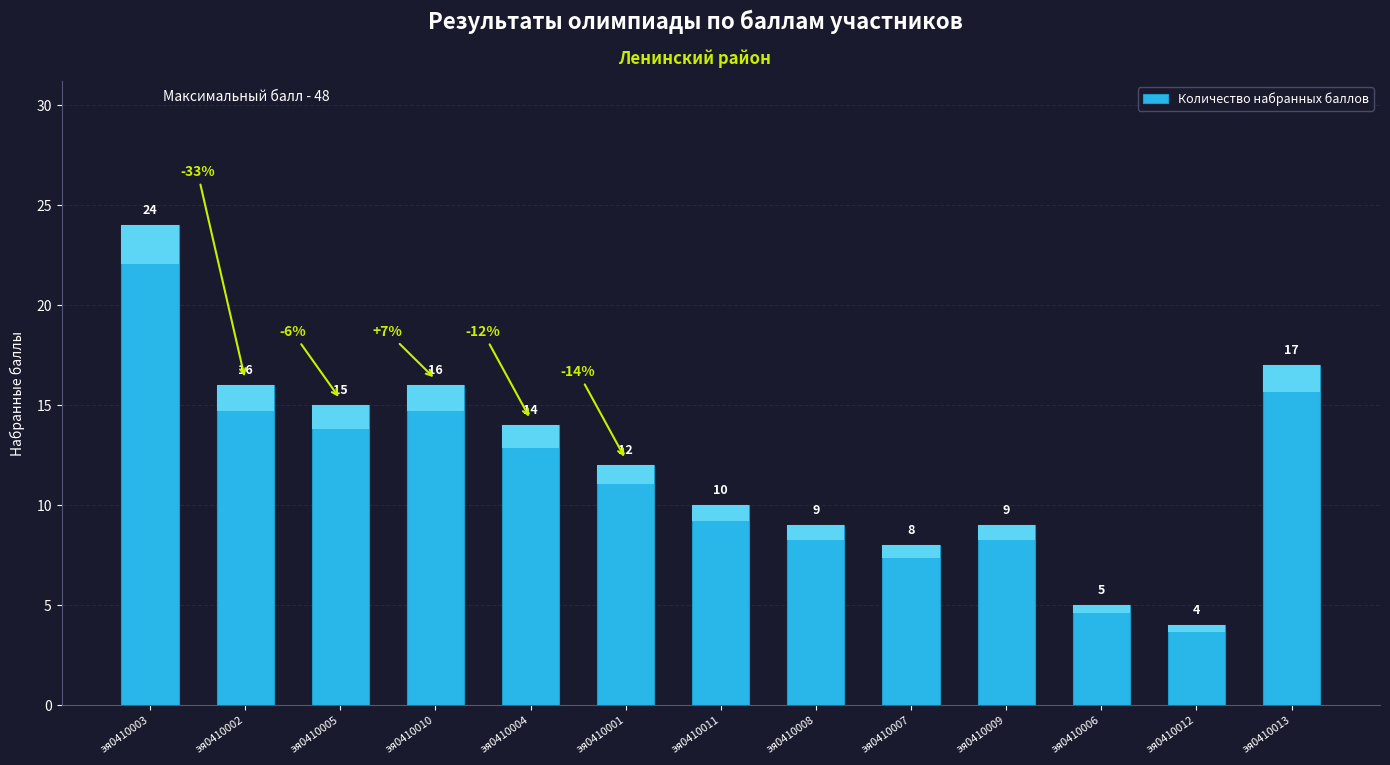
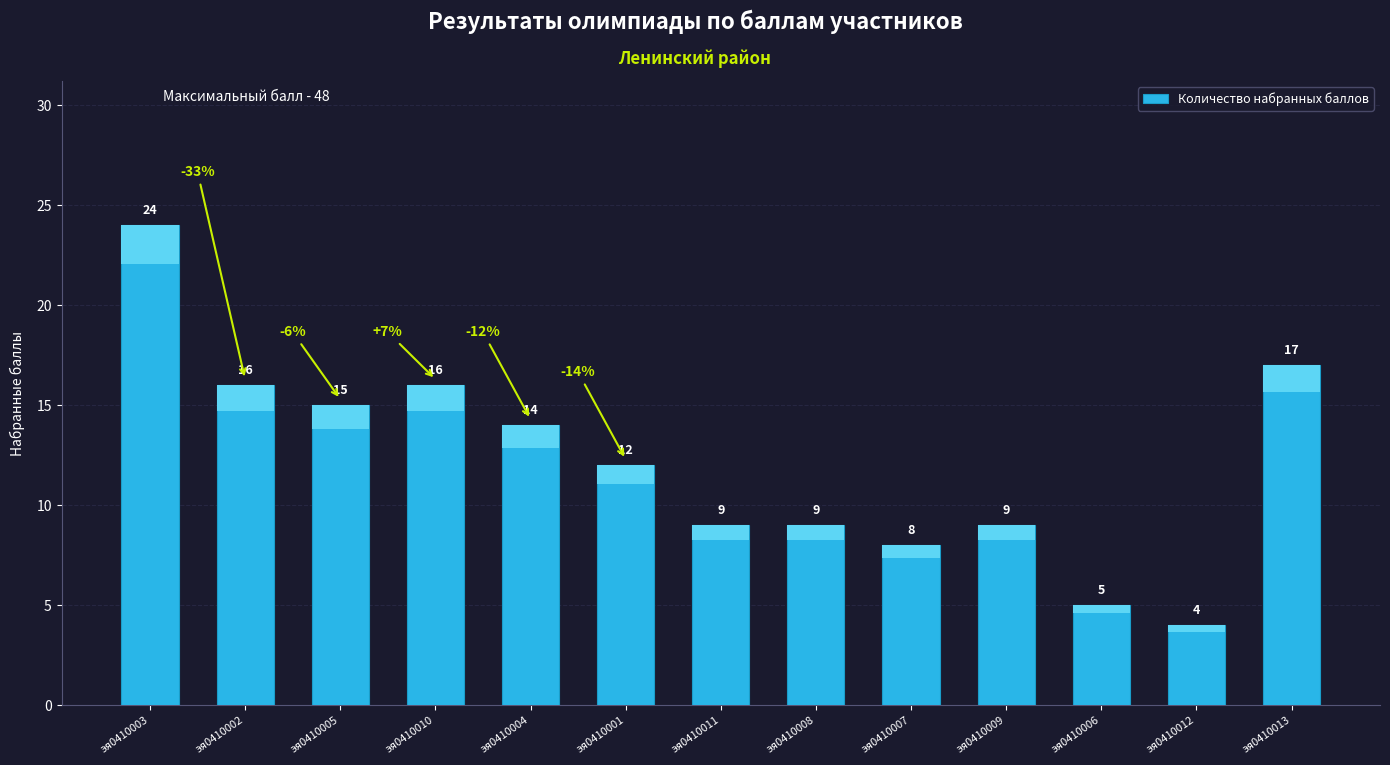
  {
    "Количество набранных баллов": {
      "эя0410003": 24,
-     "эя0410011": 10,
+     "эя0410011": 9,
      "эя0410008": 9,
      "эя0410007": 8,
      "эя0410009": 9,
      "эя0410006": 5,
      "эя0410012": 4,
      "эя0410013": 17
    }
  }
